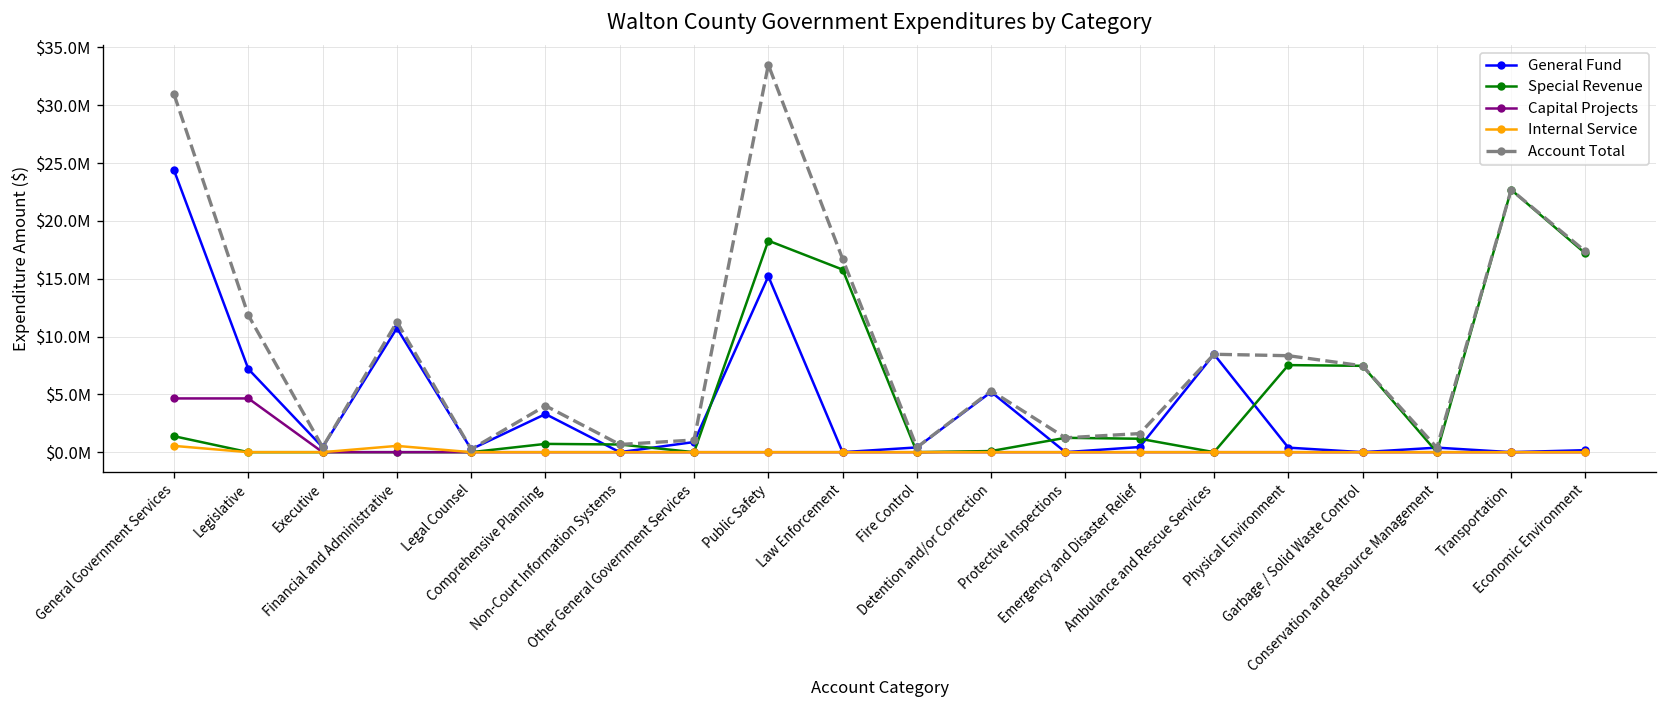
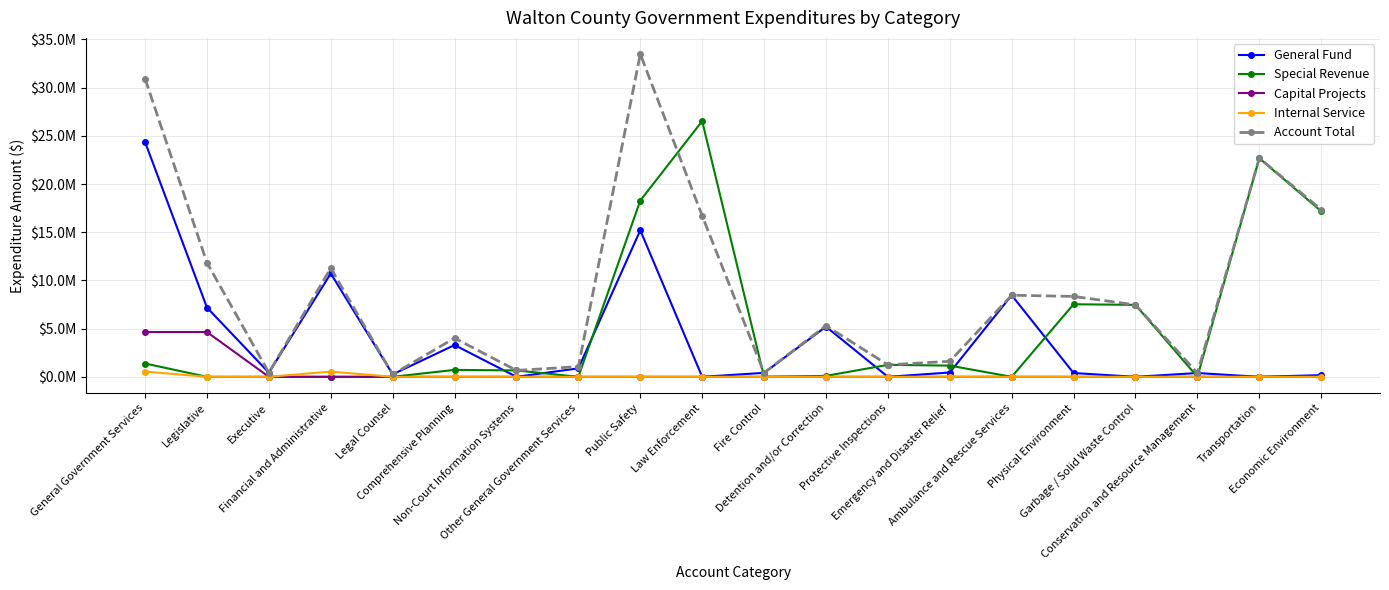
  {
    "General Fund": {
      "General Government Services": "$24000000",
      "Legislative": "$7000000",
      "Financial and Administrative": "$11000000",
      "Comprehensive Planning": "$3000000",
      "Public Safety": "$15000000",
      "Emergency and Disaster Relief": "$0",
      "Physical Environment": "$0"
    },
    "Special Revenue": {
      "General Government Services": "$1000000",
      "Comprehensive Planning": "$1000000",
      "Public Safety": "$18000000",
-     "Law Enforcement": "$16000000",
+     "Law Enforcement": "$27000000",
      "Emergency and Disaster Relief": "$1000000",
      "Physical Environment": "$8000000"
    },
    "Capital Projects": {
      "General Government Services": "$5000000",
      "Legislative": "$5000000"
    },
    "Internal Service": {
      "General Government Services": "$1000000",
      "Financial and Administrative": "$1000000"
    },
    "Account Total": {
      "General Government Services": "$31000000",
      "Legislative": "$12000000",
      "Financial and Administrative": "$11000000",
      "Comprehensive Planning": "$4000000",
      "Public Safety": "$33000000",
      "Law Enforcement": "$17000000",
      "Emergency and Disaster Relief": "$2000000",
      "Physical Environment": "$8000000"
    }
  }
